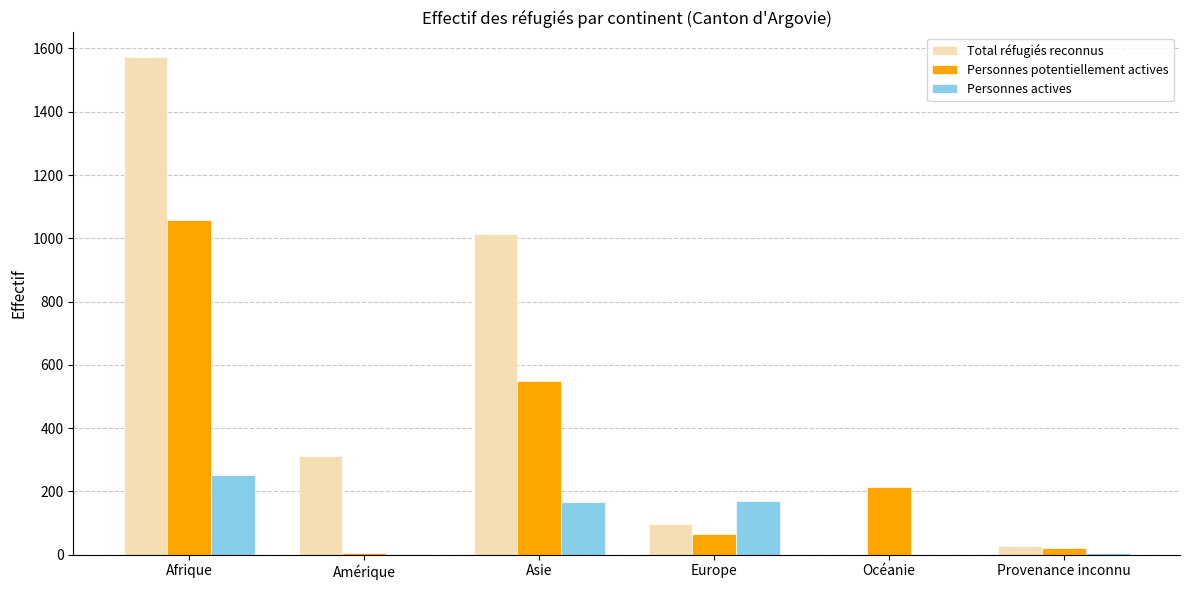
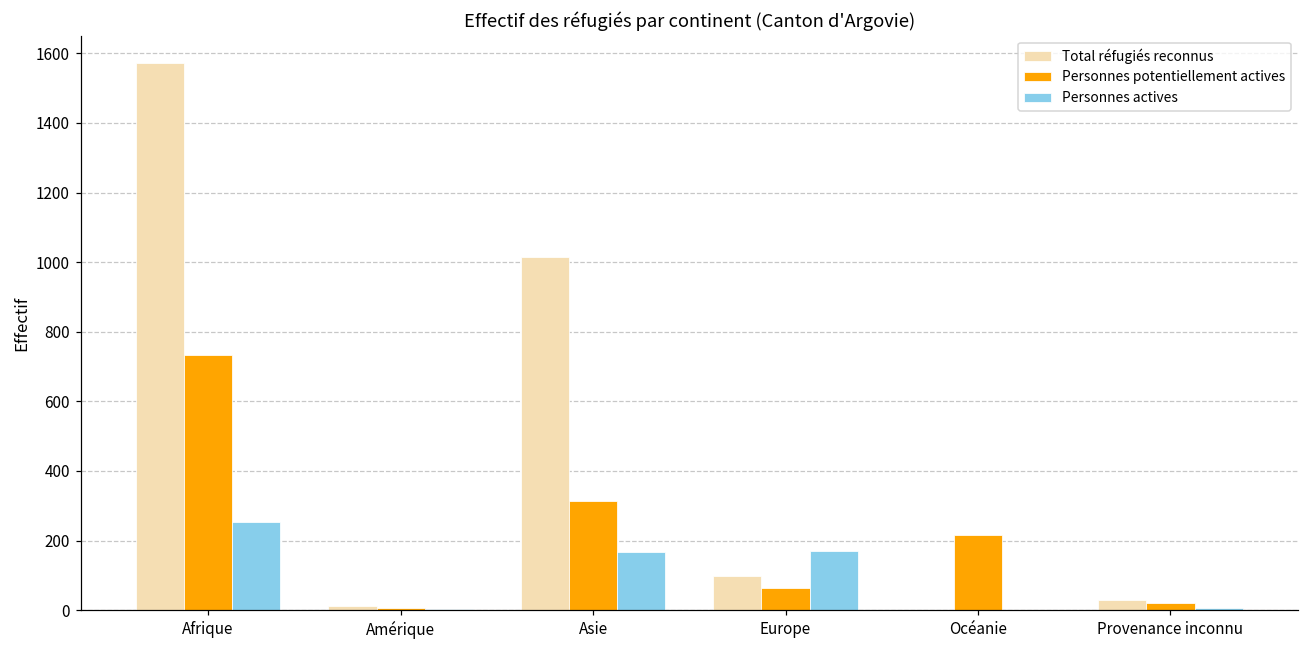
  {
    "Total réfugiés reconnus": {
      "Afrique": 1570,
-     "Amérique": 310,
+     "Amérique": 10,
      "Asie": 1020,
      "Europe": 100,
      "Océanie": 0,
      "Provenance inconnu": 30
    },
    "Personnes potentiellement actives": {
-     "Afrique": 1060,
-     "Asie": 550,
+     "Afrique": 730,
+     "Asie": 310,
      "Europe": 70,
      "Océanie": 220,
      "Provenance inconnu": 20
    },
    "Personnes actives": {
      "Afrique": 250,
      "Asie": 170,
      "Europe": 170,
      "Océanie": 0
    }
  }
